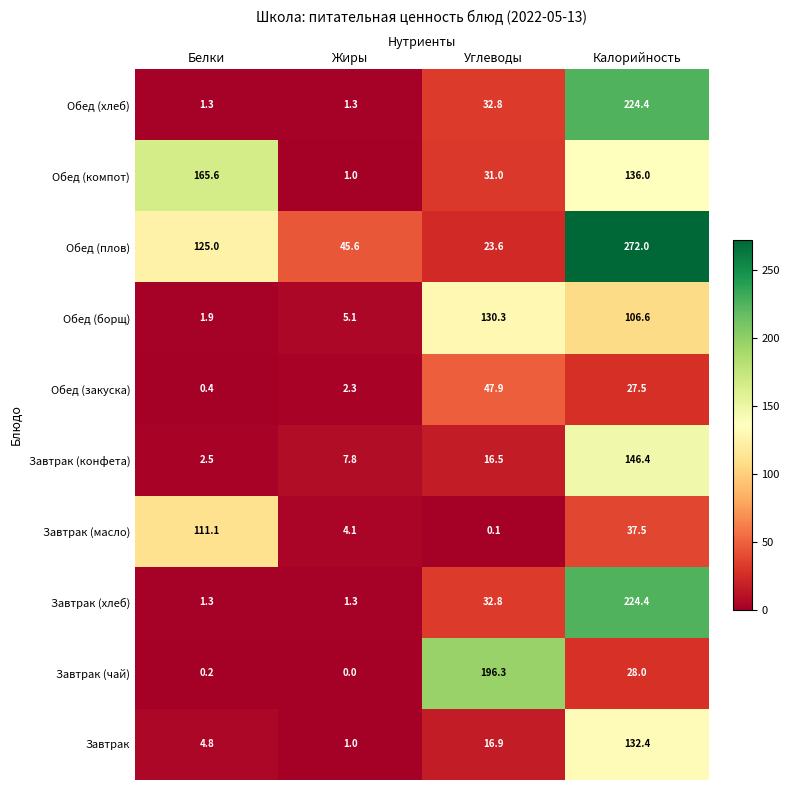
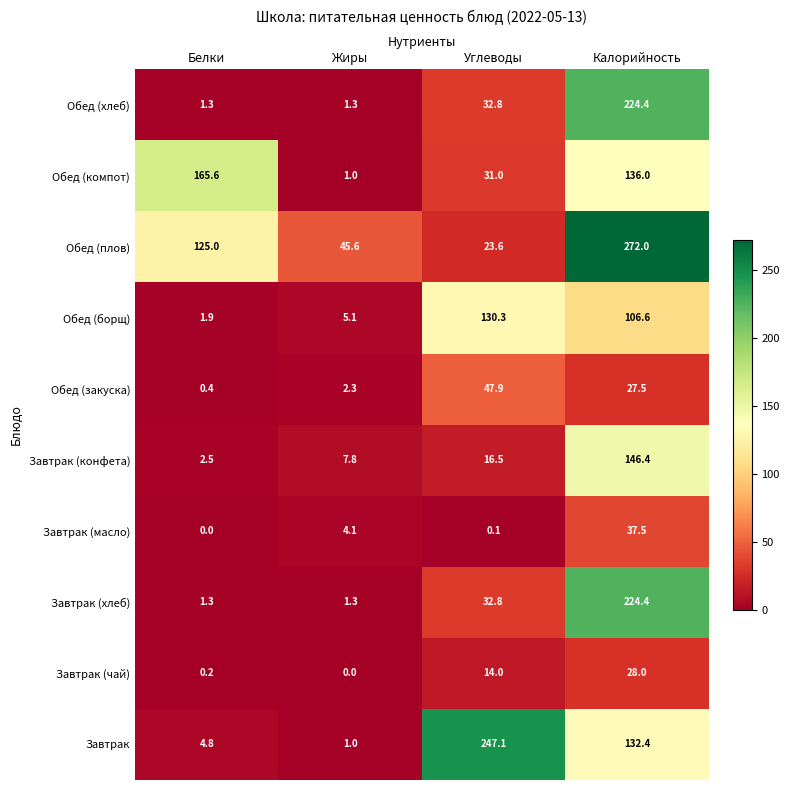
  {
    "Обед (хлеб)": {
      "Белки": 1.3,
      "Жиры": 1.3,
      "Углеводы": 32.8,
      "Калорийность": 224.4
    },
    "Обед (компот)": {
      "Белки": 165.6,
      "Жиры": 1.0,
      "Углеводы": 31.0,
      "Калорийность": 136.0
    },
    "Обед (плов)": {
      "Белки": 125.0,
      "Жиры": 45.6,
      "Углеводы": 23.6,
      "Калорийность": 272.0
    },
    "Обед (борщ)": {
      "Белки": 1.9,
      "Жиры": 5.1,
      "Углеводы": 130.3,
      "Калорийность": 106.6
    },
    "Обед (закуска)": {
      "Белки": 0.4,
      "Жиры": 2.3,
      "Углеводы": 47.9,
      "Калорийность": 27.5
    },
    "Завтрак (конфета)": {
      "Белки": 2.5,
      "Жиры": 7.8,
      "Углеводы": 16.5,
      "Калорийность": 146.4
    },
    "Завтрак (масло)": {
-     "Белки": 111.1,
+     "Белки": 0.0,
      "Жиры": 4.1,
      "Углеводы": 0.1,
      "Калорийность": 37.5
    },
    "Завтрак (хлеб)": {
      "Белки": 1.3,
      "Жиры": 1.3,
      "Углеводы": 32.8,
      "Калорийность": 224.4
    },
    "Завтрак (чай)": {
      "Белки": 0.2,
      "Жиры": 0.0,
-     "Углеводы": 196.3,
+     "Углеводы": 14.0,
      "Калорийность": 28.0
    },
    "Завтрак": {
      "Белки": 4.8,
      "Жиры": 1.0,
-     "Углеводы": 16.9,
+     "Углеводы": 247.1,
      "Калорийность": 132.4
    }
  }
